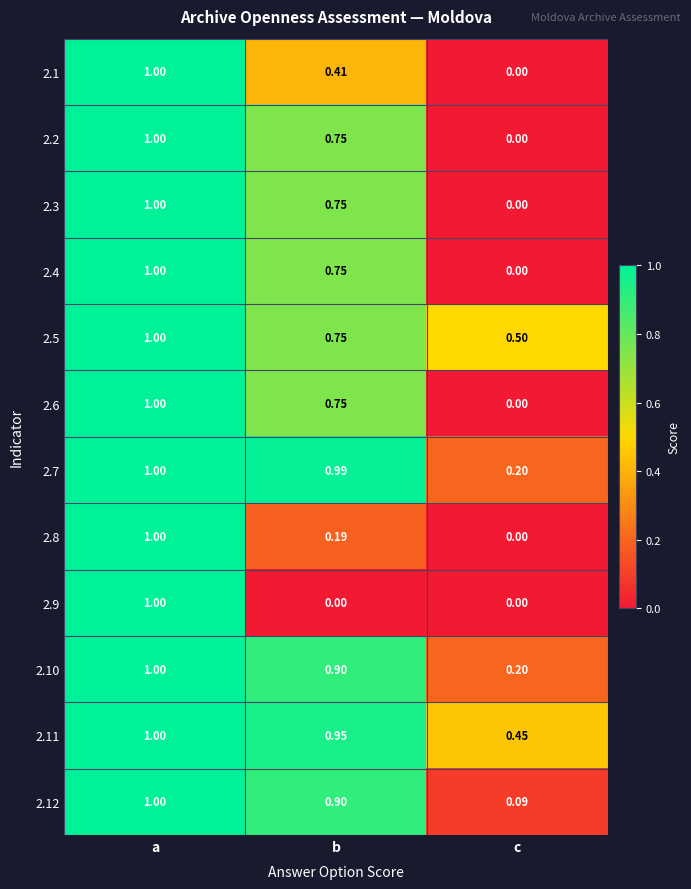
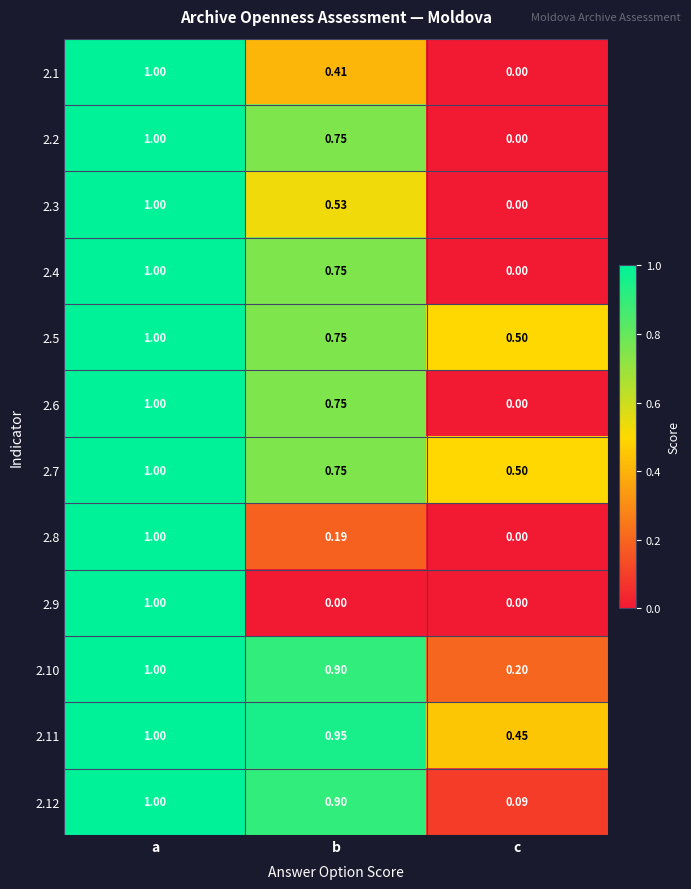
  {
    "2.1": {
      "a": 1.00,
      "b": 0.41,
      "c": 0.00
    },
    "2.2": {
      "a": 1.00,
      "b": 0.75,
      "c": 0.00
    },
    "2.3": {
      "a": 1.00,
-     "b": 0.75,
+     "b": 0.53,
      "c": 0.00
    },
    "2.4": {
      "a": 1.00,
      "b": 0.75,
      "c": 0.00
    },
    "2.5": {
      "a": 1.00,
      "b": 0.75,
      "c": 0.50
    },
    "2.6": {
      "a": 1.00,
      "b": 0.75,
      "c": 0.00
    },
    "2.7": {
      "a": 1.00,
-     "b": 0.99,
-     "c": 0.20
+     "b": 0.75,
+     "c": 0.50
    },
    "2.8": {
      "a": 1.00,
      "b": 0.19,
      "c": 0.00
    },
    "2.9": {
      "a": 1.00,
      "b": 0.00,
      "c": 0.00
    },
    "2.10": {
      "a": 1.00,
      "b": 0.90,
      "c": 0.20
    },
    "2.11": {
      "a": 1.00,
      "b": 0.95,
      "c": 0.45
    },
    "2.12": {
      "a": 1.00,
      "b": 0.90,
      "c": 0.09
    }
  }
